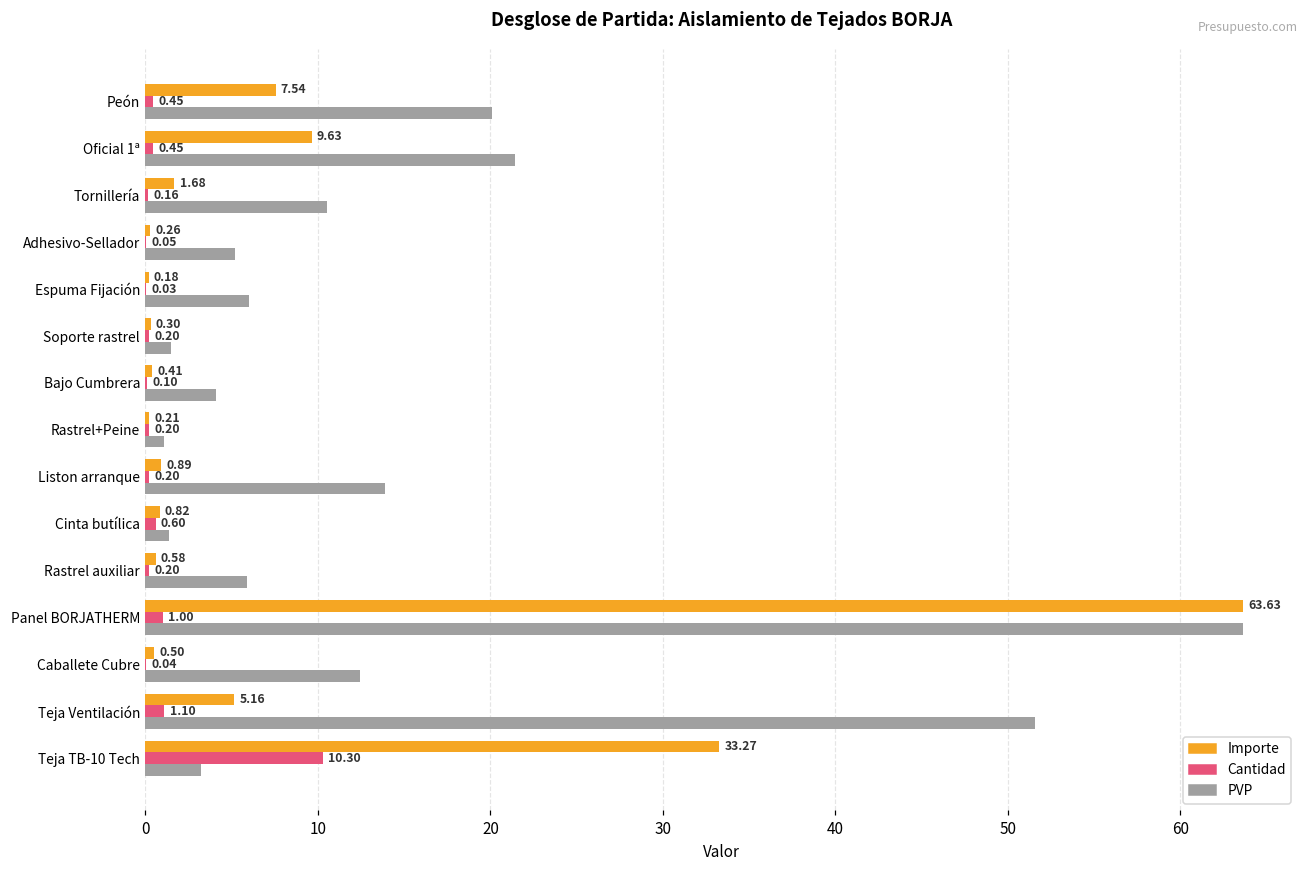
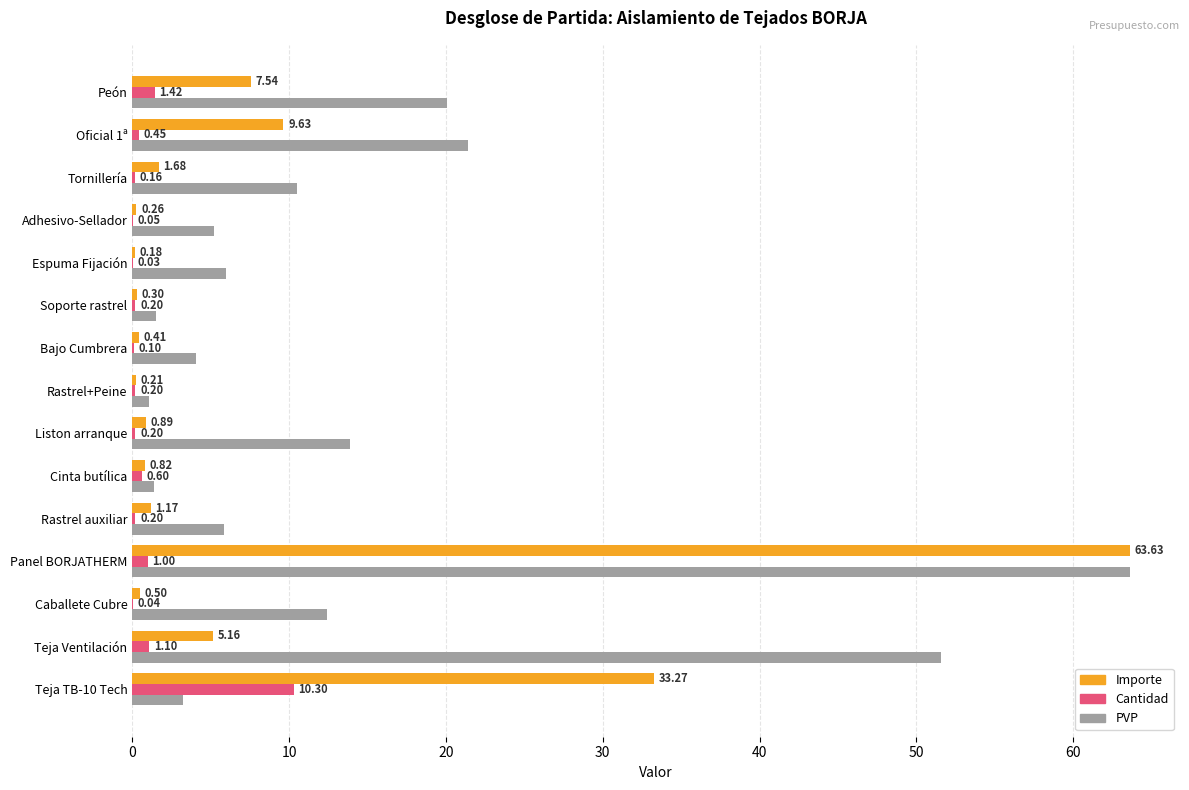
  {
    "Importe": {
      "Peón": 7.54,
      "Oficial 1ª": 9.63,
      "Tornillería": 1.68,
      "Bajo Cumbrera": 0.41,
      "Liston arranque": 0.89,
      "Cinta butílica": 0.82,
-     "Rastrel auxiliar": 0.58,
+     "Rastrel auxiliar": 1.17,
      "Panel BORJATHERM": 63.63,
      "Caballete Cubre": 0.50,
      "Teja Ventilación": 5.16,
      "Teja TB-10 Tech": 33.27
    },
    "Cantidad": {
-     "Peón": 0.45,
+     "Peón": 1.42,
      "Oficial 1ª": 0.45,
      "Tornillería": 0.16,
      "Bajo Cumbrera": 0.10,
      "Liston arranque": 0.20,
      "Rastrel auxiliar": 0.20,
      "Panel BORJATHERM": 1.00,
      "Caballete Cubre": 0.04,
      "Teja Ventilación": 1.10,
      "Teja TB-10 Tech": 10.30
    },
    "PVP": {
      "Peón": 20.1,
      "Oficial 1ª": 21.4,
      "Tornillería": 10.5,
      "Adhesivo-Sellador": 5.2,
      "Espuma Fijación": 6.0,
      "Bajo Cumbrera": 4.1,
      "Liston arranque": 13.9,
      "Rastrel auxiliar": 5.9,
      "Caballete Cubre": 12.4,
      "Teja Ventilación": 51.6,
      "Teja TB-10 Tech": 3.2
    }
  }
